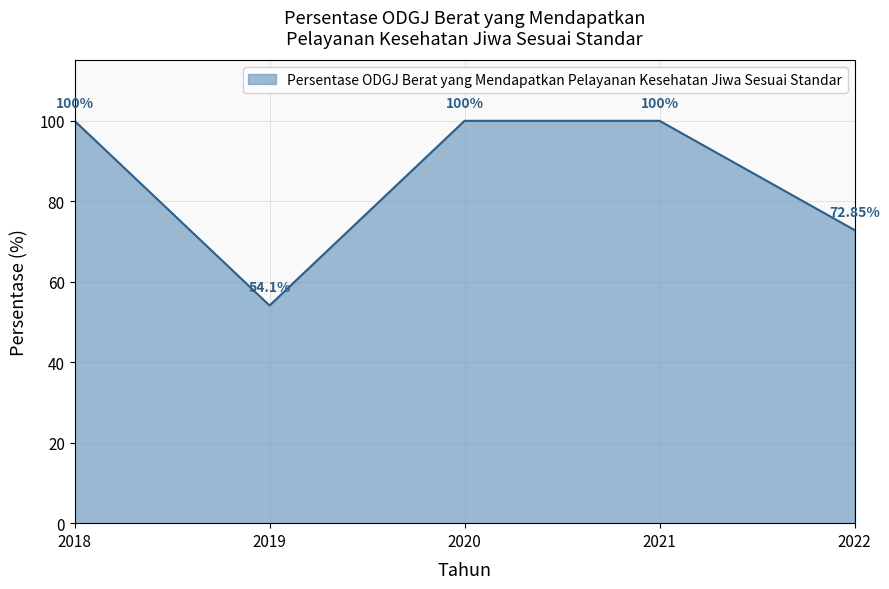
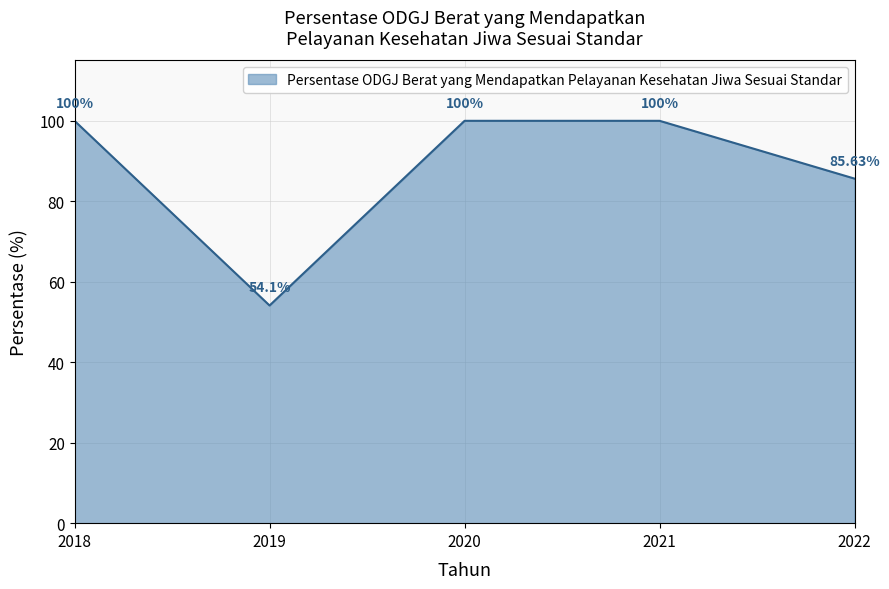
  {
    "2018": "100%",
    "2019": "54.1%",
    "2020": "100%",
    "2021": "100%",
-   "2022": "72.85%"
+   "2022": "85.63%"
  }
